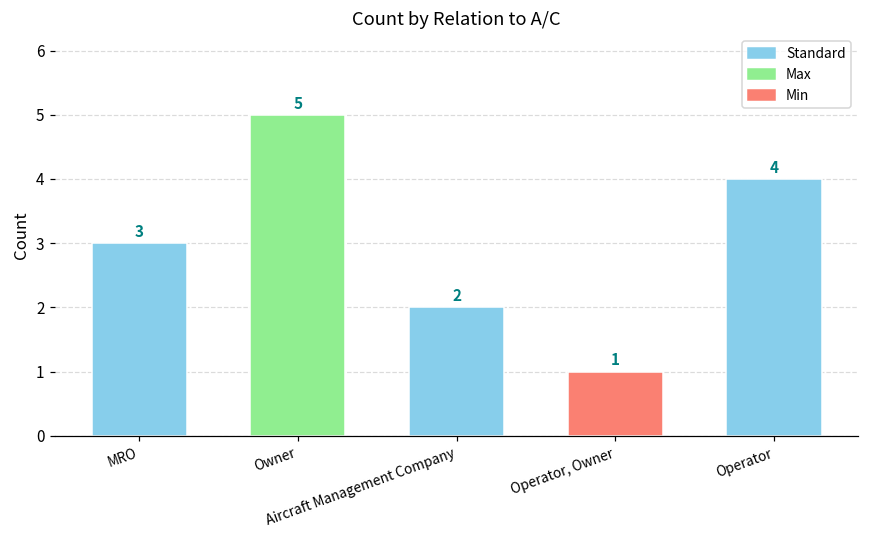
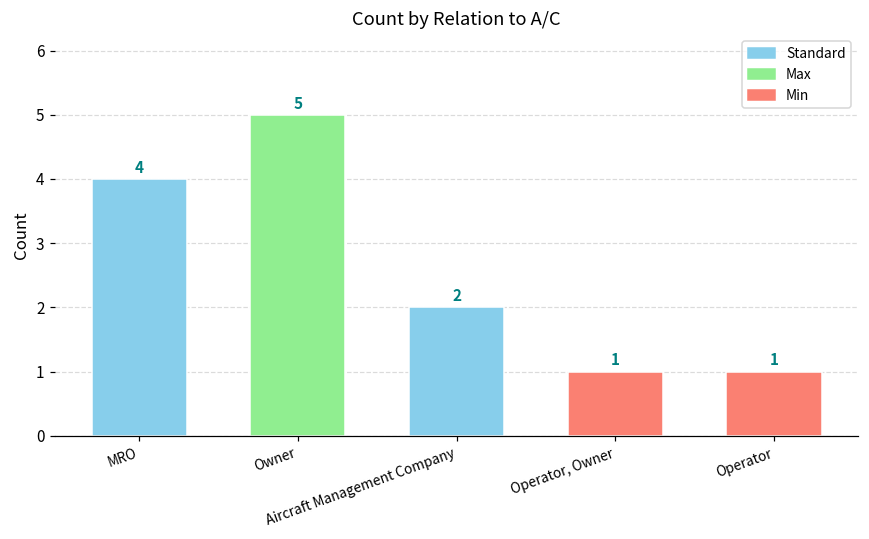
  {
-   "MRO": 3,
+   "MRO": 4,
    "Owner": 5,
    "Aircraft Management Company": 2,
    "Operator, Owner": 1,
-   "Operator": 4
+   "Operator": 1
  }
